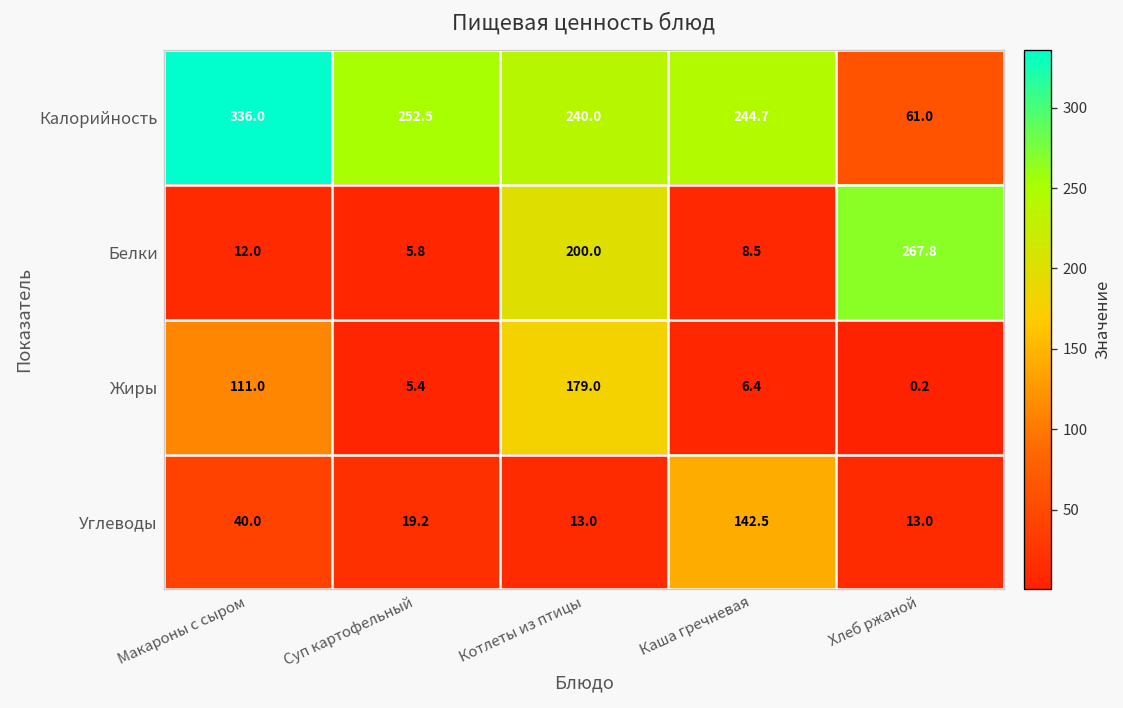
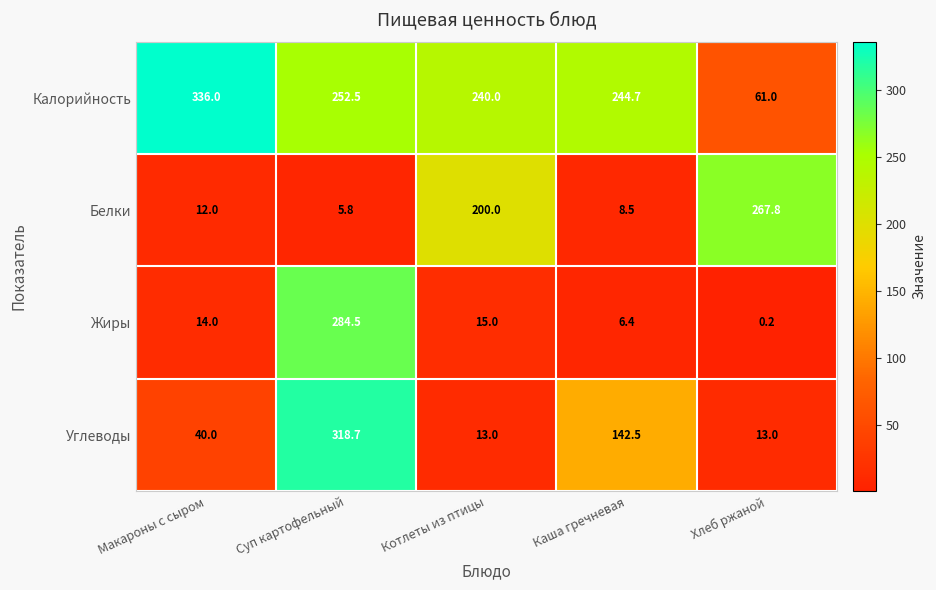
  {
    "Калорийность": {
      "Макароны с сыром": 336.0,
      "Суп картофельный": 252.5,
      "Котлеты из птицы": 240.0,
      "Каша гречневая": 244.7,
      "Хлеб ржаной": 61.0
    },
    "Белки": {
      "Макароны с сыром": 12.0,
      "Суп картофельный": 5.8,
      "Котлеты из птицы": 200.0,
      "Каша гречневая": 8.5,
      "Хлеб ржаной": 267.8
    },
    "Жиры": {
-     "Макароны с сыром": 111.0,
-     "Суп картофельный": 5.4,
-     "Котлеты из птицы": 179.0,
+     "Макароны с сыром": 14.0,
+     "Суп картофельный": 284.5,
+     "Котлеты из птицы": 15.0,
      "Каша гречневая": 6.4,
      "Хлеб ржаной": 0.2
    },
    "Углеводы": {
      "Макароны с сыром": 40.0,
-     "Суп картофельный": 19.2,
+     "Суп картофельный": 318.7,
      "Котлеты из птицы": 13.0,
      "Каша гречневая": 142.5,
      "Хлеб ржаной": 13.0
    }
  }
